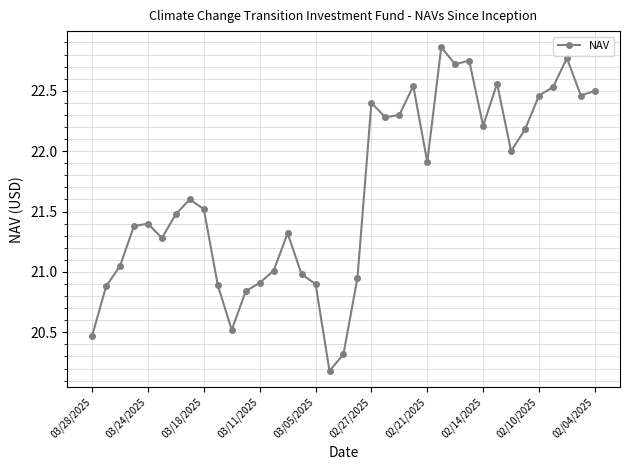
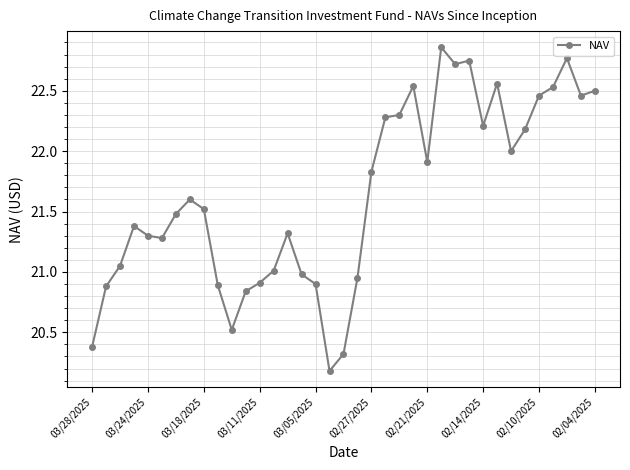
  {
-   "03/28/2025": 20.47,
-   "03/24/2025": 21.4,
+   "03/28/2025": 20.38,
+   "03/24/2025": 21.3,
    "03/18/2025": 21.52,
    "03/11/2025": 20.91,
    "03/05/2025": 20.90,
-   "02/27/2025": 22.40,
+   "02/27/2025": 21.83,
    "02/21/2025": 21.91,
    "02/14/2025": 22.21,
    "02/10/2025": 22.46,
    "02/04/2025": 22.50
  }
